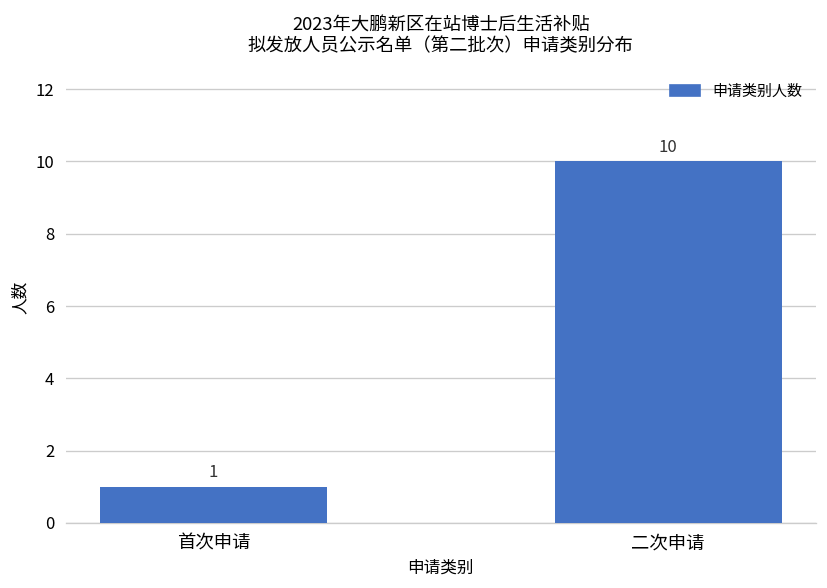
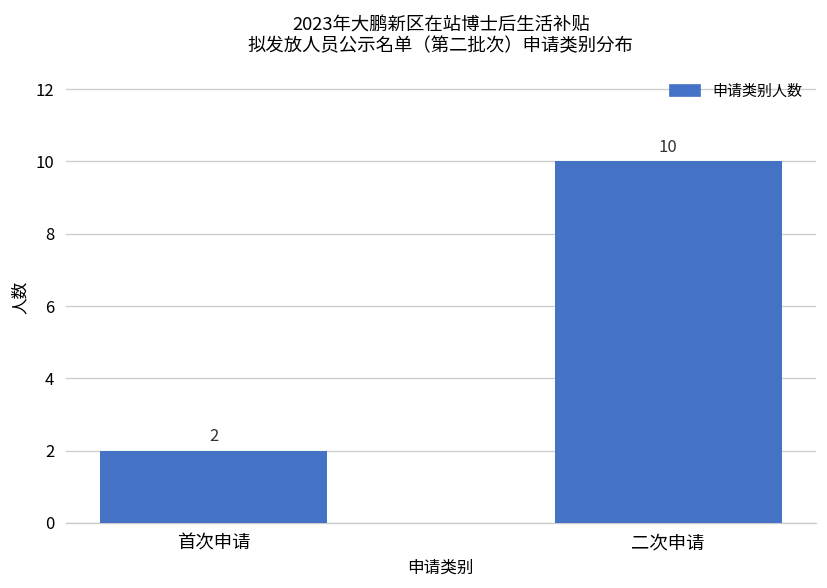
  {
-   "首次申请": 1,
+   "首次申请": 2,
    "二次申请": 10
  }
